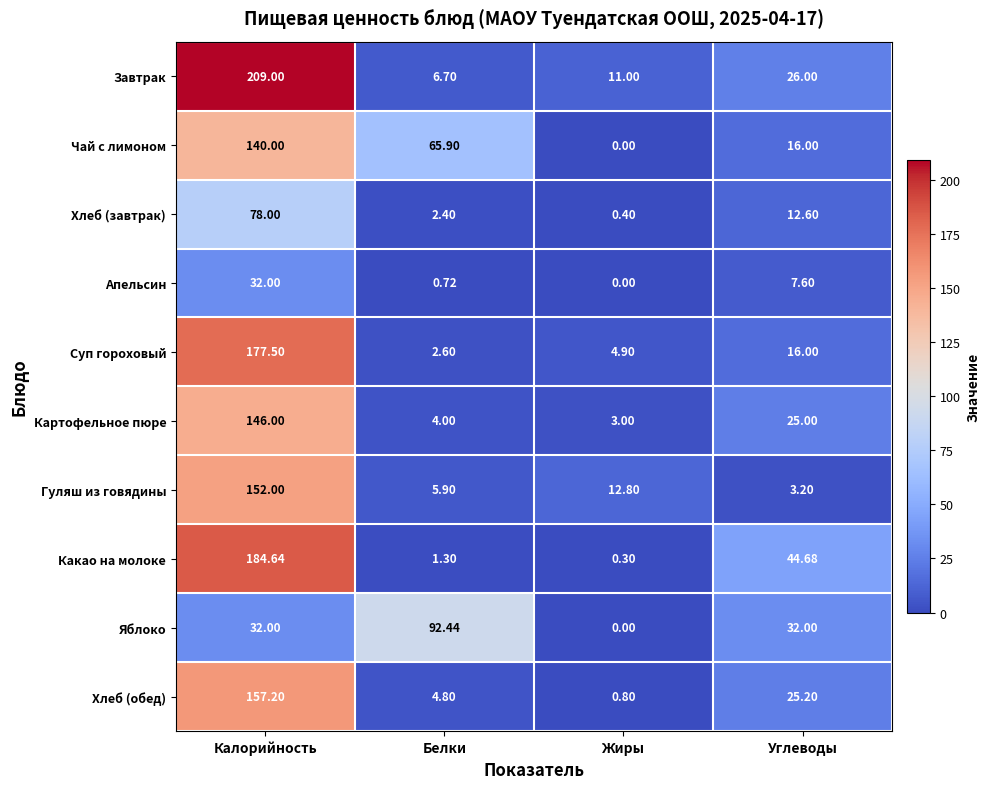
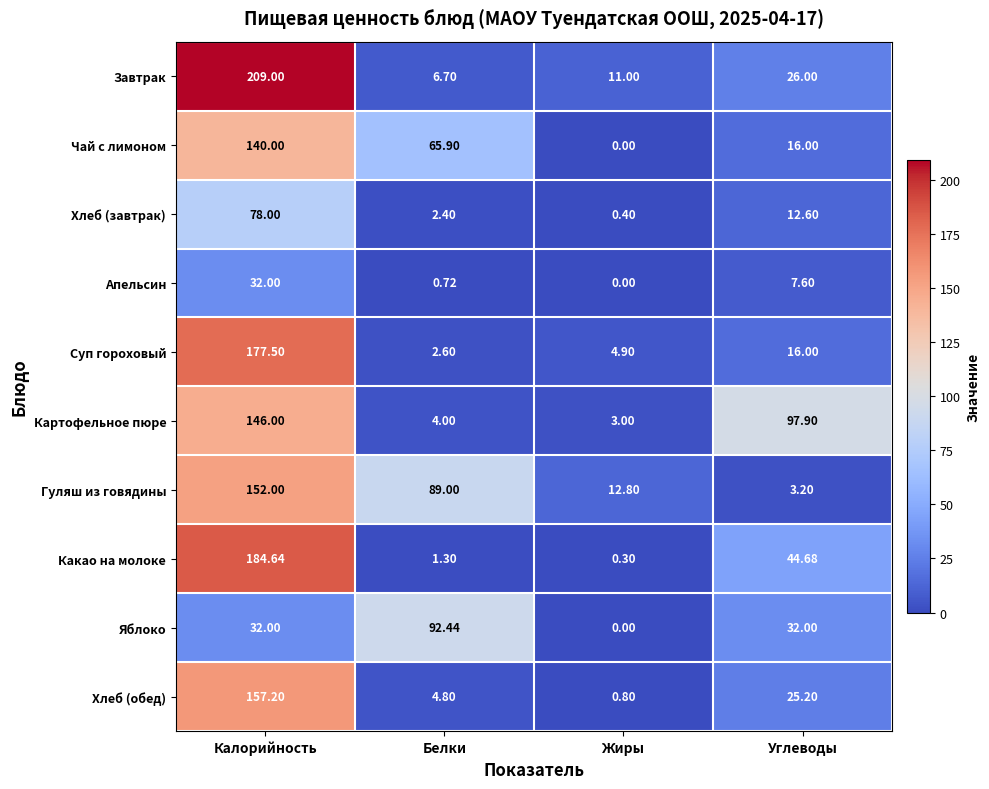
  {
    "Завтрак": {
      "Калорийность": 209.00,
      "Белки": 6.70,
      "Жиры": 11.00,
      "Углеводы": 26.00
    },
    "Чай с лимоном": {
      "Калорийность": 140.00,
      "Белки": 65.90,
      "Жиры": 0.00,
      "Углеводы": 16.00
    },
    "Хлеб (завтрак)": {
      "Калорийность": 78.00,
      "Белки": 2.40,
      "Жиры": 0.40,
      "Углеводы": 12.60
    },
    "Апельсин": {
      "Калорийность": 32.00,
      "Белки": 0.72,
      "Жиры": 0.00,
      "Углеводы": 7.60
    },
    "Суп гороховый": {
      "Калорийность": 177.50,
      "Белки": 2.60,
      "Жиры": 4.90,
      "Углеводы": 16.00
    },
    "Картофельное пюре": {
      "Калорийность": 146.00,
      "Белки": 4.00,
      "Жиры": 3.00,
-     "Углеводы": 25.00
+     "Углеводы": 97.90
    },
    "Гуляш из говядины": {
      "Калорийность": 152.00,
-     "Белки": 5.90,
+     "Белки": 89.00,
      "Жиры": 12.80,
      "Углеводы": 3.20
    },
    "Какао на молоке": {
      "Калорийность": 184.64,
      "Белки": 1.30,
      "Жиры": 0.30,
      "Углеводы": 44.68
    },
    "Яблоко": {
      "Калорийность": 32.00,
      "Белки": 92.44,
      "Жиры": 0.00,
      "Углеводы": 32.00
    },
    "Хлеб (обед)": {
      "Калорийность": 157.20,
      "Белки": 4.80,
      "Жиры": 0.80,
      "Углеводы": 25.20
    }
  }
